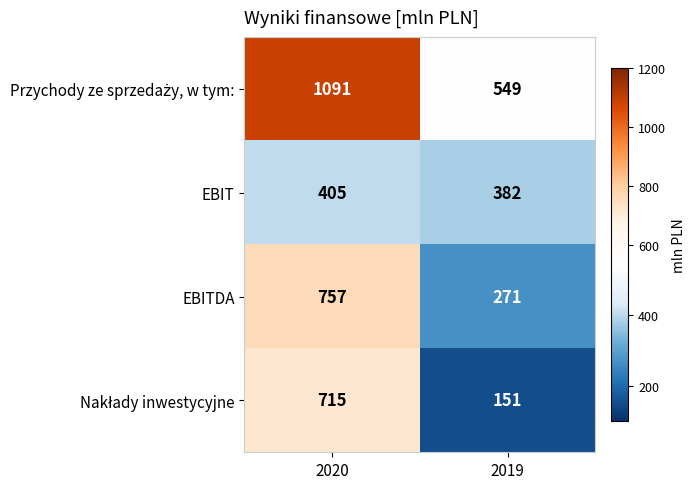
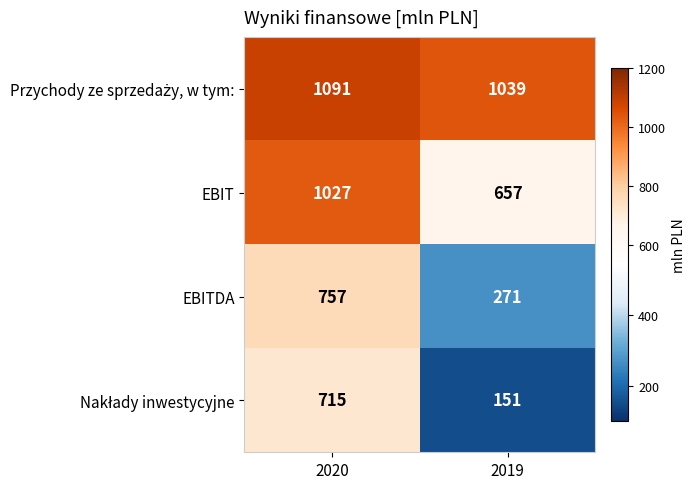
  {
    "Przychody ze sprzedaży, w tym:": {
      "2020": 1091,
-     "2019": 549
+     "2019": 1039
    },
    "EBIT": {
-     "2020": 405,
-     "2019": 382
+     "2020": 1027,
+     "2019": 657
    },
    "EBITDA": {
      "2020": 757,
      "2019": 271
    },
    "Nakłady inwestycyjne": {
      "2020": 715,
      "2019": 151
    }
  }
